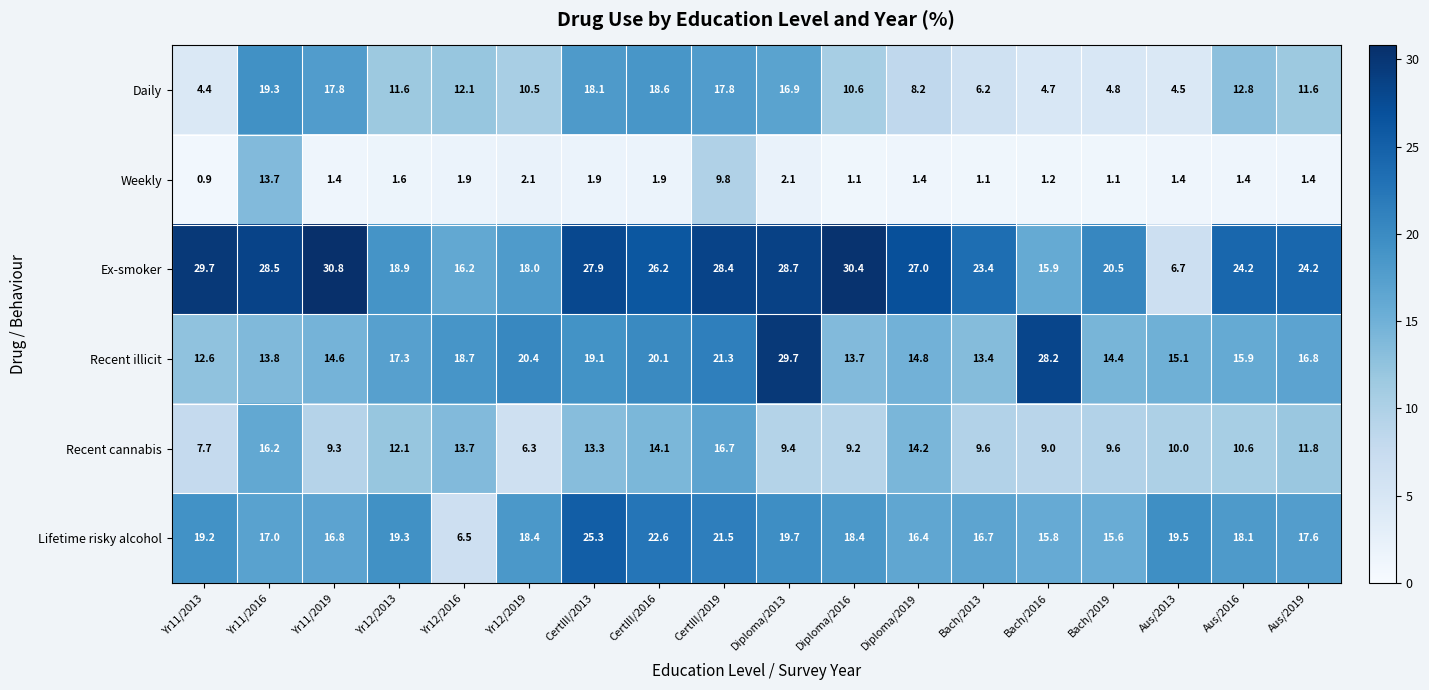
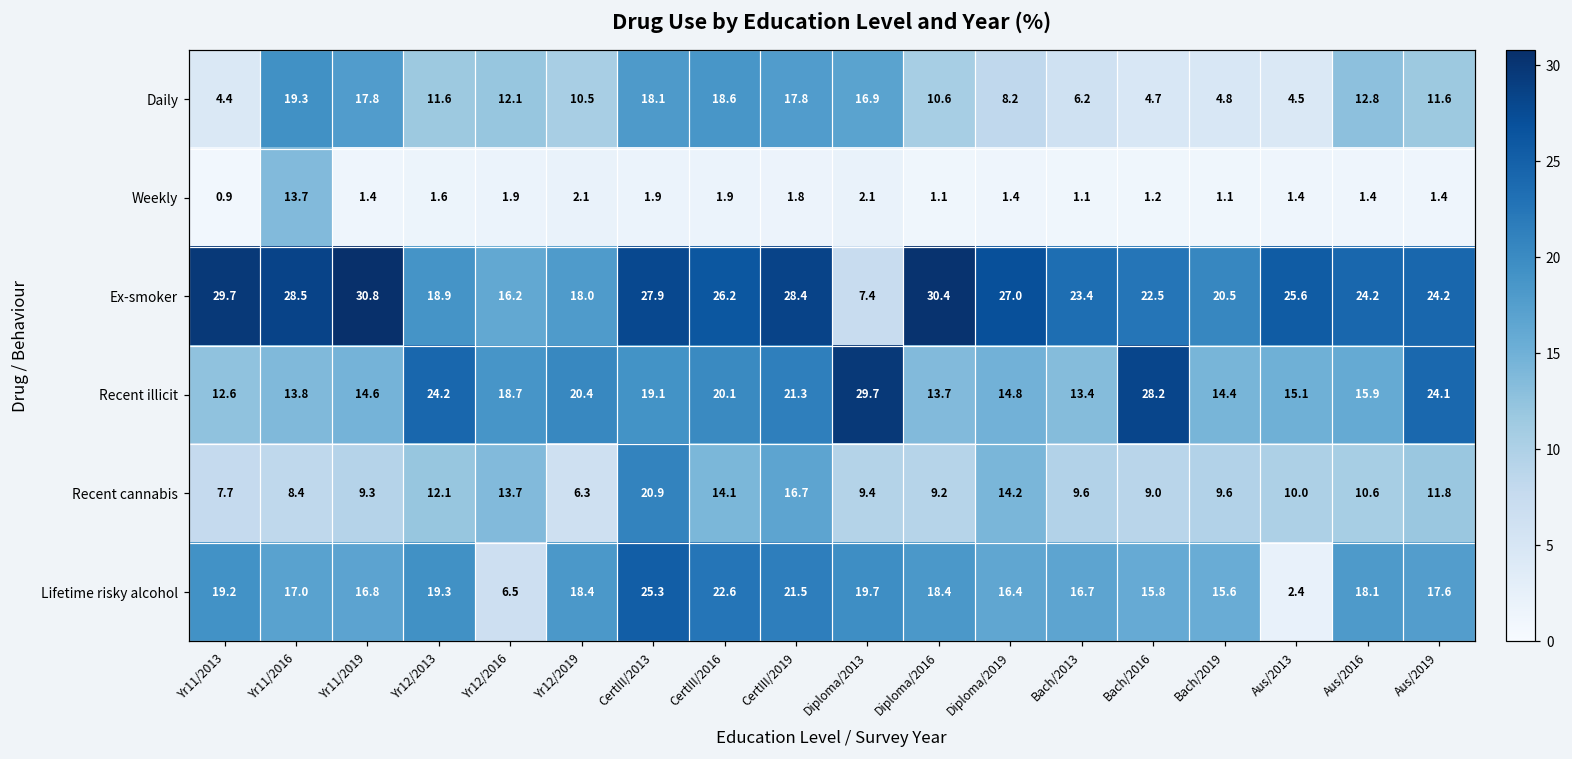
  {
    "Daily": {
      "Yr11/2013": 4.4,
      "Yr11/2016": 19.3,
      "Yr11/2019": 17.8,
      "Yr12/2013": 11.6,
      "Yr12/2016": 12.1,
      "Yr12/2019": 10.5,
      "CertIII/2013": 18.1,
      "CertIII/2016": 18.6,
      "CertIII/2019": 17.8,
      "Diploma/2013": 16.9,
      "Diploma/2016": 10.6,
      "Diploma/2019": 8.2,
      "Bach/2013": 6.2,
      "Bach/2016": 4.7,
      "Bach/2019": 4.8,
      "Aus/2013": 4.5,
      "Aus/2016": 12.8,
      "Aus/2019": 11.6
    },
    "Weekly": {
      "Yr11/2013": 0.9,
      "Yr11/2016": 13.7,
      "Yr11/2019": 1.4,
      "Yr12/2013": 1.6,
      "Yr12/2016": 1.9,
      "Yr12/2019": 2.1,
      "CertIII/2013": 1.9,
      "CertIII/2016": 1.9,
-     "CertIII/2019": 9.8,
+     "CertIII/2019": 1.8,
      "Diploma/2013": 2.1,
      "Diploma/2016": 1.1,
      "Diploma/2019": 1.4,
      "Bach/2013": 1.1,
      "Bach/2016": 1.2,
      "Bach/2019": 1.1,
      "Aus/2013": 1.4,
      "Aus/2016": 1.4,
      "Aus/2019": 1.4
    },
    "Ex-smoker": {
      "Yr11/2013": 29.7,
      "Yr11/2016": 28.5,
      "Yr11/2019": 30.8,
      "Yr12/2013": 18.9,
      "Yr12/2016": 16.2,
      "Yr12/2019": 18.0,
      "CertIII/2013": 27.9,
      "CertIII/2016": 26.2,
      "CertIII/2019": 28.4,
-     "Diploma/2013": 28.7,
+     "Diploma/2013": 7.4,
      "Diploma/2016": 30.4,
      "Diploma/2019": 27.0,
      "Bach/2013": 23.4,
-     "Bach/2016": 15.9,
+     "Bach/2016": 22.5,
      "Bach/2019": 20.5,
-     "Aus/2013": 6.7,
+     "Aus/2013": 25.6,
      "Aus/2016": 24.2,
      "Aus/2019": 24.2
    },
    "Recent illicit": {
      "Yr11/2013": 12.6,
      "Yr11/2016": 13.8,
      "Yr11/2019": 14.6,
-     "Yr12/2013": 17.3,
+     "Yr12/2013": 24.2,
      "Yr12/2016": 18.7,
      "Yr12/2019": 20.4,
      "CertIII/2013": 19.1,
      "CertIII/2016": 20.1,
      "CertIII/2019": 21.3,
      "Diploma/2013": 29.7,
      "Diploma/2016": 13.7,
      "Diploma/2019": 14.8,
      "Bach/2013": 13.4,
      "Bach/2016": 28.2,
      "Bach/2019": 14.4,
      "Aus/2013": 15.1,
      "Aus/2016": 15.9,
-     "Aus/2019": 16.8
+     "Aus/2019": 24.1
    },
    "Recent cannabis": {
      "Yr11/2013": 7.7,
-     "Yr11/2016": 16.2,
+     "Yr11/2016": 8.4,
      "Yr11/2019": 9.3,
      "Yr12/2013": 12.1,
      "Yr12/2016": 13.7,
      "Yr12/2019": 6.3,
-     "CertIII/2013": 13.3,
+     "CertIII/2013": 20.9,
      "CertIII/2016": 14.1,
      "CertIII/2019": 16.7,
      "Diploma/2013": 9.4,
      "Diploma/2016": 9.2,
      "Diploma/2019": 14.2,
      "Bach/2013": 9.6,
      "Bach/2016": 9.0,
      "Bach/2019": 9.6,
      "Aus/2013": 10.0,
      "Aus/2016": 10.6,
      "Aus/2019": 11.8
    },
    "Lifetime risky alcohol": {
      "Yr11/2013": 19.2,
      "Yr11/2016": 17.0,
      "Yr11/2019": 16.8,
      "Yr12/2013": 19.3,
      "Yr12/2016": 6.5,
      "Yr12/2019": 18.4,
      "CertIII/2013": 25.3,
      "CertIII/2016": 22.6,
      "CertIII/2019": 21.5,
      "Diploma/2013": 19.7,
      "Diploma/2016": 18.4,
      "Diploma/2019": 16.4,
      "Bach/2013": 16.7,
      "Bach/2016": 15.8,
      "Bach/2019": 15.6,
-     "Aus/2013": 19.5,
+     "Aus/2013": 2.4,
      "Aus/2016": 18.1,
      "Aus/2019": 17.6
    }
  }
